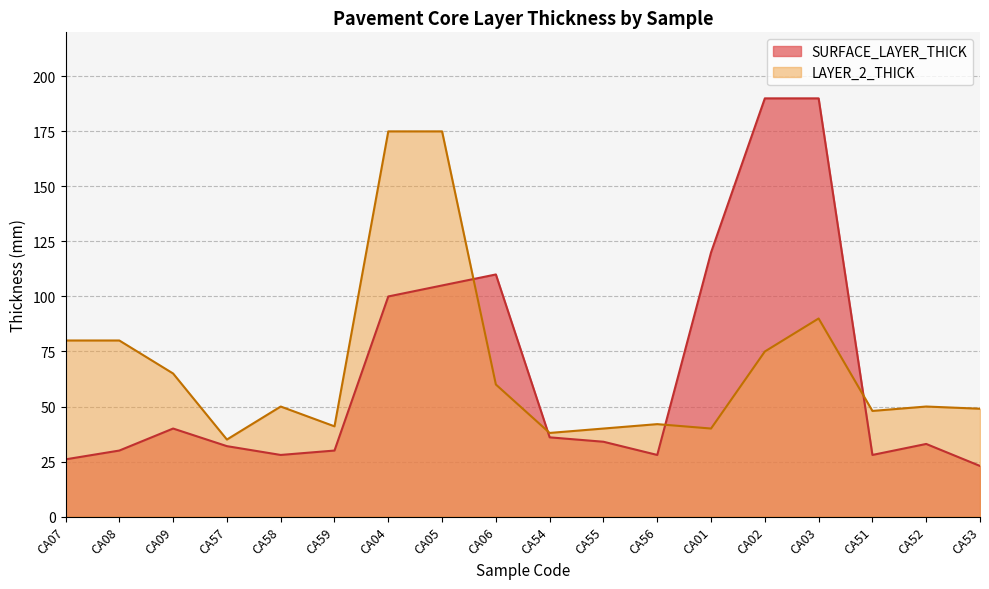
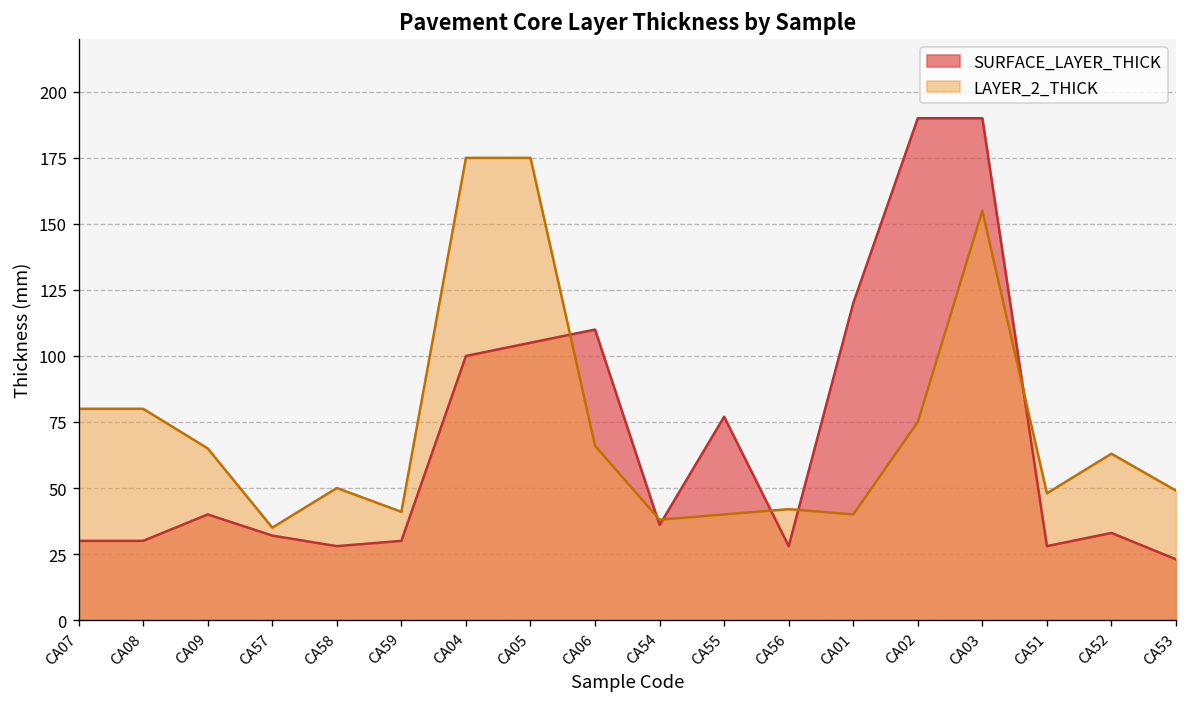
  {
    "SURFACE_LAYER_THICK": {
-     "CA07": 26,
+     "CA07": 30,
      "CA08": 30,
      "CA09": 40,
      "CA57": 32,
      "CA58": 28,
      "CA59": 30,
      "CA04": 100,
      "CA05": 105,
      "CA06": 110,
      "CA54": 36,
-     "CA55": 34,
+     "CA55": 77,
      "CA56": 28,
      "CA01": 120,
      "CA02": 190,
      "CA03": 190,
      "CA51": 28,
      "CA52": 33,
      "CA53": 23
    },
    "LAYER_2_THICK": {
      "CA07": 80,
      "CA08": 80,
      "CA09": 65,
      "CA57": 35,
      "CA58": 50,
      "CA59": 41,
      "CA04": 175,
      "CA05": 175,
-     "CA06": 60,
+     "CA06": 66,
      "CA54": 38,
      "CA55": 40,
      "CA56": 42,
      "CA01": 40,
      "CA02": 75,
-     "CA03": 90,
+     "CA03": 155,
      "CA51": 48,
-     "CA52": 50,
+     "CA52": 63,
      "CA53": 49
    }
  }
